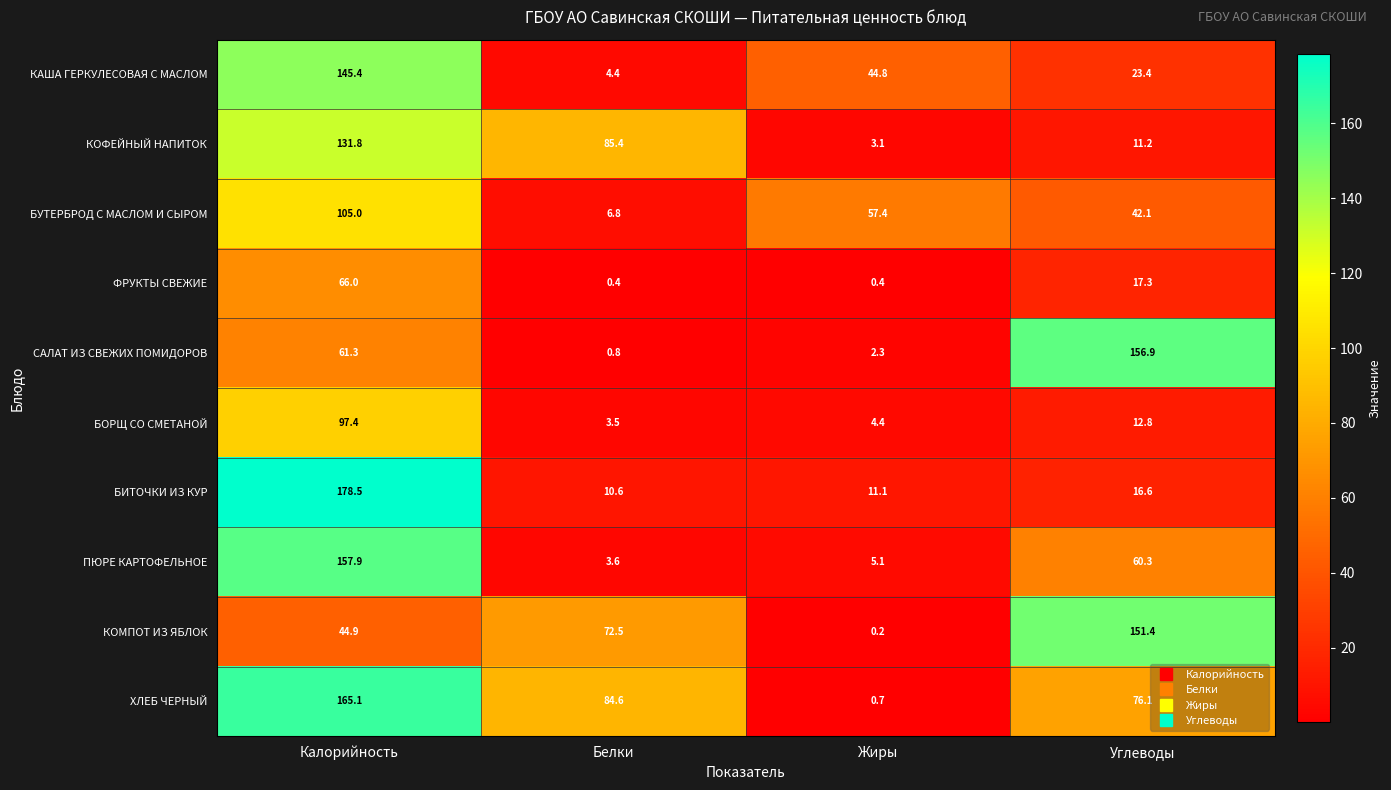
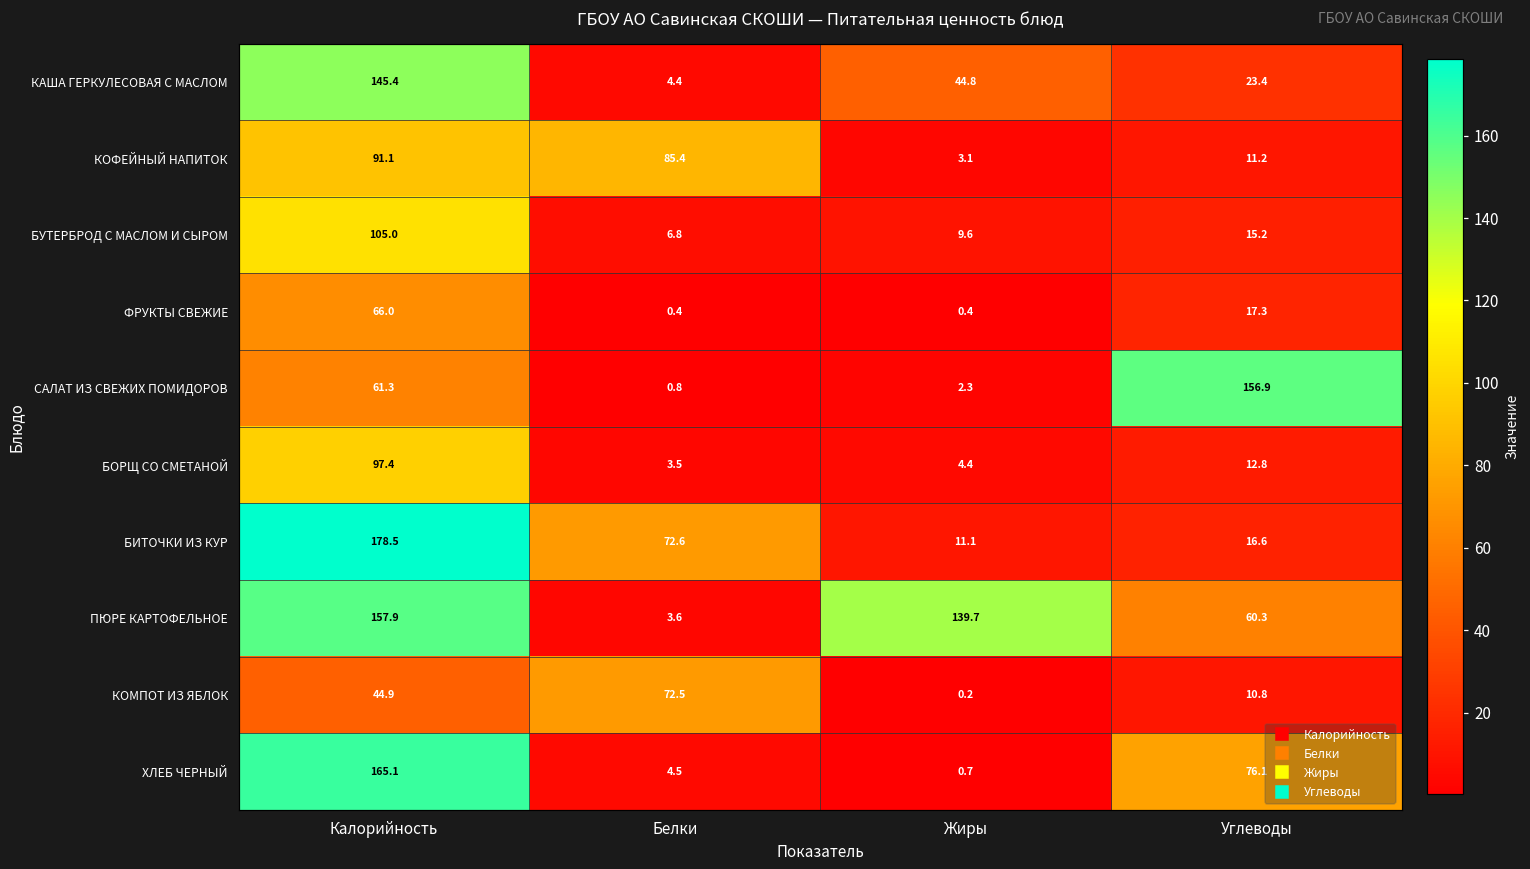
  {
    "КАША ГЕРКУЛЕСОВАЯ С МАСЛОМ": {
      "Калорийность": 145.4,
      "Белки": 4.4,
      "Жиры": 44.8,
      "Углеводы": 23.4
    },
    "КОФЕЙНЫЙ НАПИТОК": {
-     "Калорийность": 131.8,
+     "Калорийность": 91.1,
      "Белки": 85.4,
      "Жиры": 3.1,
      "Углеводы": 11.2
    },
    "БУТЕРБРОД С МАСЛОМ И СЫРОМ": {
      "Калорийность": 105.0,
      "Белки": 6.8,
-     "Жиры": 57.4,
-     "Углеводы": 42.1
+     "Жиры": 9.6,
+     "Углеводы": 15.2
    },
    "ФРУКТЫ СВЕЖИЕ": {
      "Калорийность": 66.0,
      "Белки": 0.4,
      "Жиры": 0.4,
      "Углеводы": 17.3
    },
    "САЛАТ ИЗ СВЕЖИХ ПОМИДОРОВ": {
      "Калорийность": 61.3,
      "Белки": 0.8,
      "Жиры": 2.3,
      "Углеводы": 156.9
    },
    "БОРЩ СО СМЕТАНОЙ": {
      "Калорийность": 97.4,
      "Белки": 3.5,
      "Жиры": 4.4,
      "Углеводы": 12.8
    },
    "БИТОЧКИ ИЗ КУР": {
      "Калорийность": 178.5,
-     "Белки": 10.6,
+     "Белки": 72.6,
      "Жиры": 11.1,
      "Углеводы": 16.6
    },
    "ПЮРЕ КАРТОФЕЛЬНОЕ": {
      "Калорийность": 157.9,
      "Белки": 3.6,
-     "Жиры": 5.1,
+     "Жиры": 139.7,
      "Углеводы": 60.3
    },
    "КОМПОТ ИЗ ЯБЛОК": {
      "Калорийность": 44.9,
      "Белки": 72.5,
      "Жиры": 0.2,
-     "Углеводы": 151.4
+     "Углеводы": 10.8
    },
    "ХЛЕБ ЧЕРНЫЙ": {
      "Калорийность": 165.1,
-     "Белки": 84.6,
+     "Белки": 4.5,
      "Жиры": 0.7
    }
  }
